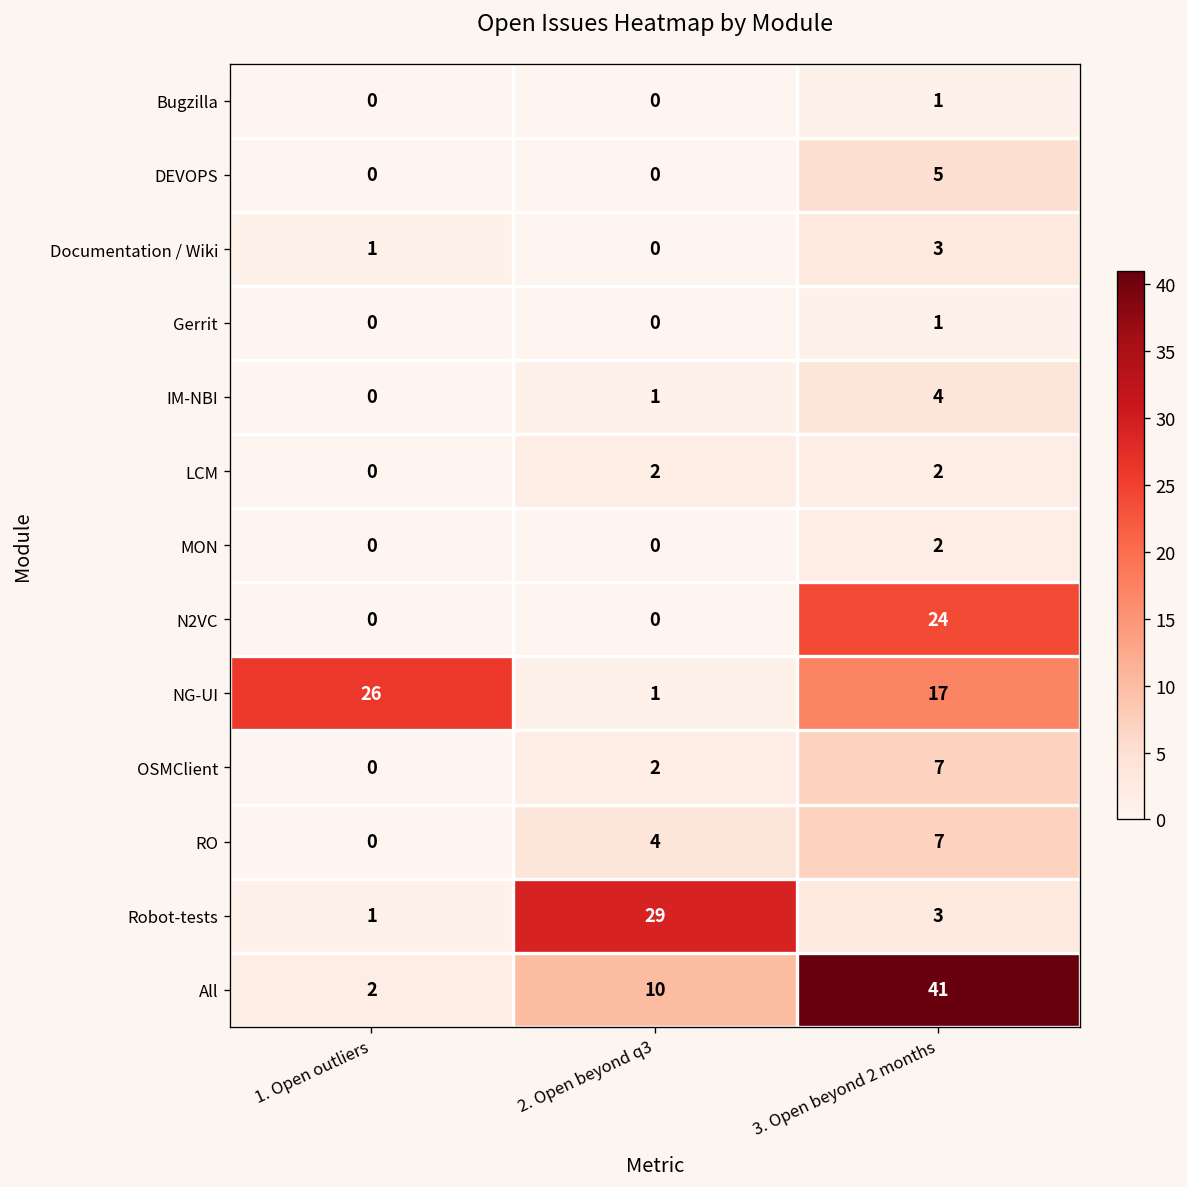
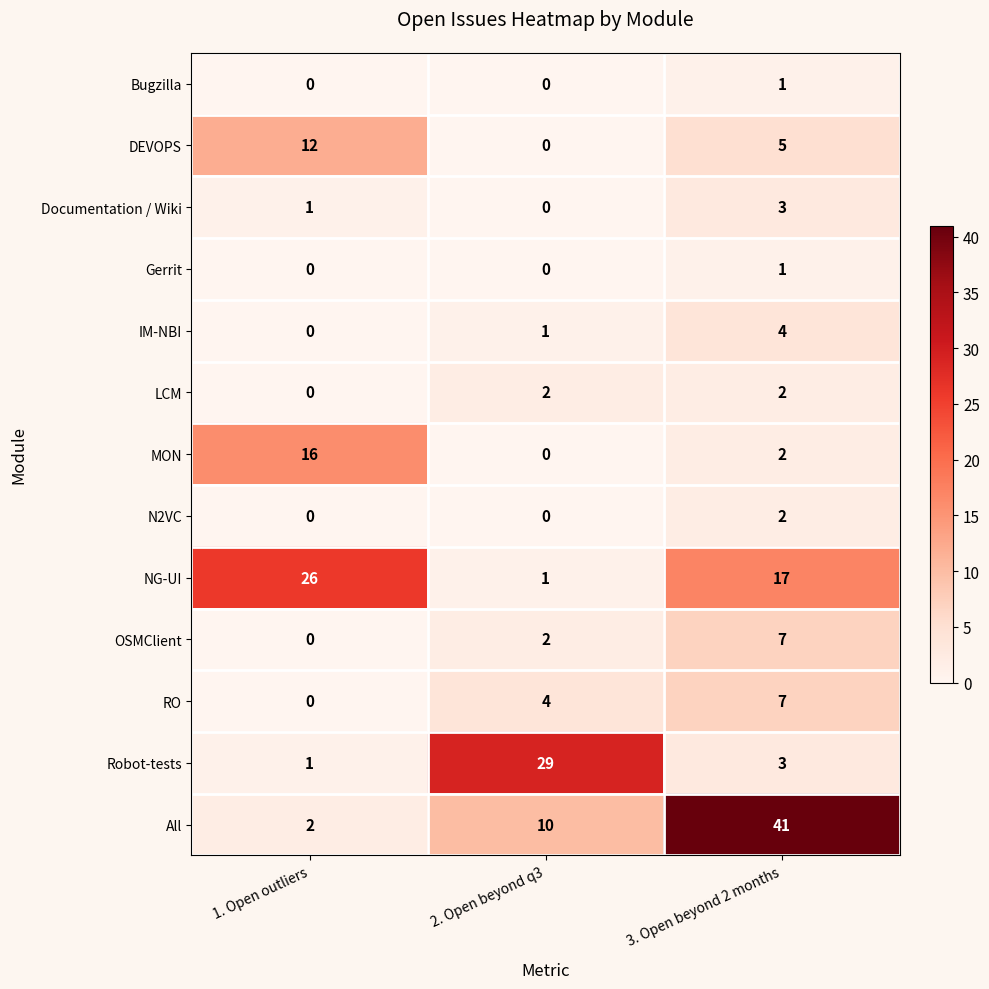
  {
    "Bugzilla": {
      "1. Open outliers": 0,
      "2. Open beyond q3": 0,
      "3. Open beyond 2 months": 1
    },
    "DEVOPS": {
-     "1. Open outliers": 0,
+     "1. Open outliers": 12,
      "2. Open beyond q3": 0,
      "3. Open beyond 2 months": 5
    },
    "Documentation / Wiki": {
      "1. Open outliers": 1,
      "2. Open beyond q3": 0,
      "3. Open beyond 2 months": 3
    },
    "Gerrit": {
      "1. Open outliers": 0,
      "2. Open beyond q3": 0,
      "3. Open beyond 2 months": 1
    },
    "IM-NBI": {
      "1. Open outliers": 0,
      "2. Open beyond q3": 1,
      "3. Open beyond 2 months": 4
    },
    "LCM": {
      "1. Open outliers": 0,
      "2. Open beyond q3": 2,
      "3. Open beyond 2 months": 2
    },
    "MON": {
-     "1. Open outliers": 0,
+     "1. Open outliers": 16,
      "2. Open beyond q3": 0,
      "3. Open beyond 2 months": 2
    },
    "N2VC": {
      "1. Open outliers": 0,
      "2. Open beyond q3": 0,
-     "3. Open beyond 2 months": 24
+     "3. Open beyond 2 months": 2
    },
    "NG-UI": {
      "1. Open outliers": 26,
      "2. Open beyond q3": 1,
      "3. Open beyond 2 months": 17
    },
    "OSMClient": {
      "1. Open outliers": 0,
      "2. Open beyond q3": 2,
      "3. Open beyond 2 months": 7
    },
    "RO": {
      "1. Open outliers": 0,
      "2. Open beyond q3": 4,
      "3. Open beyond 2 months": 7
    },
    "Robot-tests": {
      "1. Open outliers": 1,
      "2. Open beyond q3": 29,
      "3. Open beyond 2 months": 3
    },
    "All": {
      "1. Open outliers": 2,
      "2. Open beyond q3": 10,
      "3. Open beyond 2 months": 41
    }
  }
